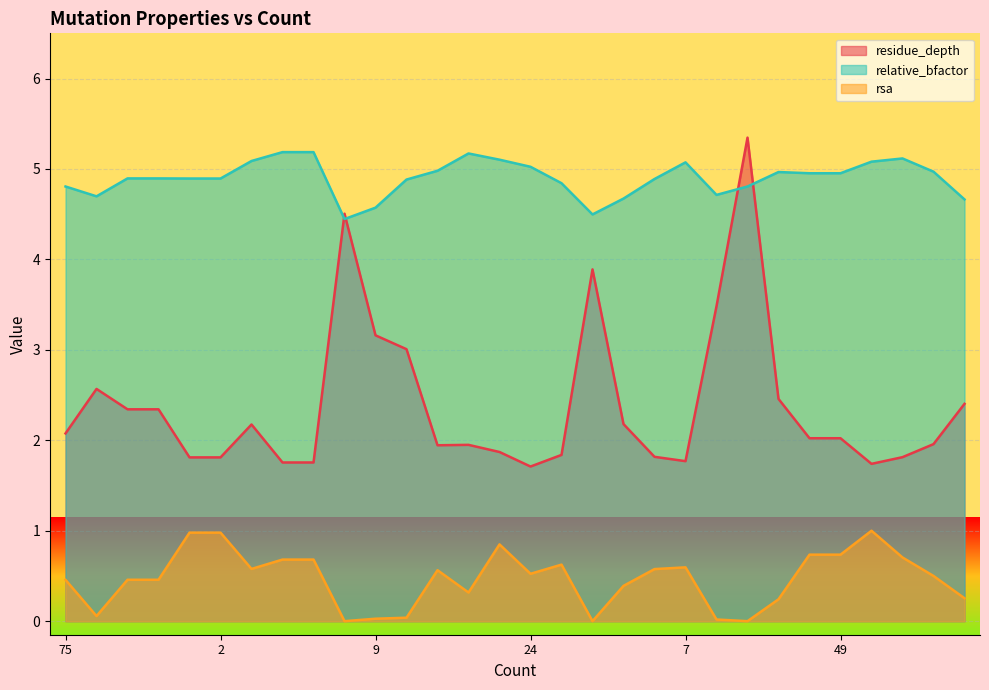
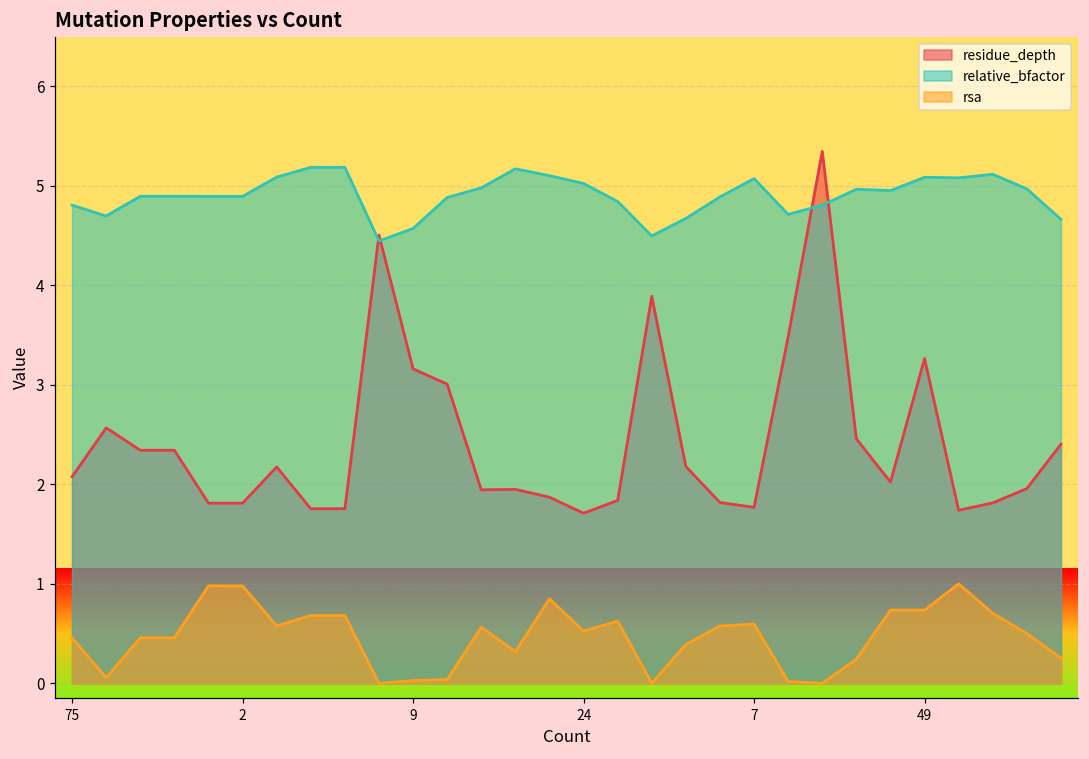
  {
    "residue_depth": {
      "75": 2.1,
-     "49": 2.0
+     "49": 3.3
    },
    "relative_bfactor": {
      "75": 4.8,
-     "49": 5.0
+     "49": 5.1
    },
    "rsa": {
      "75": 0.5,
      "49": 0.7
    }
  }
